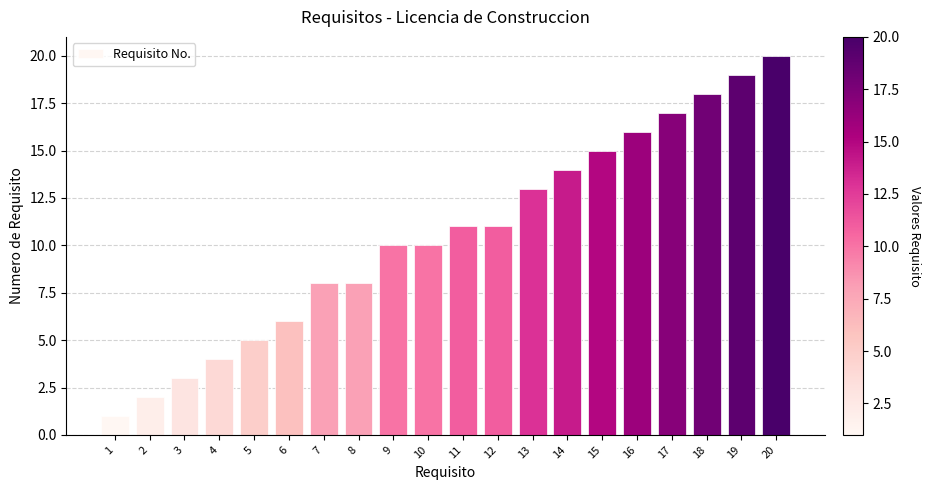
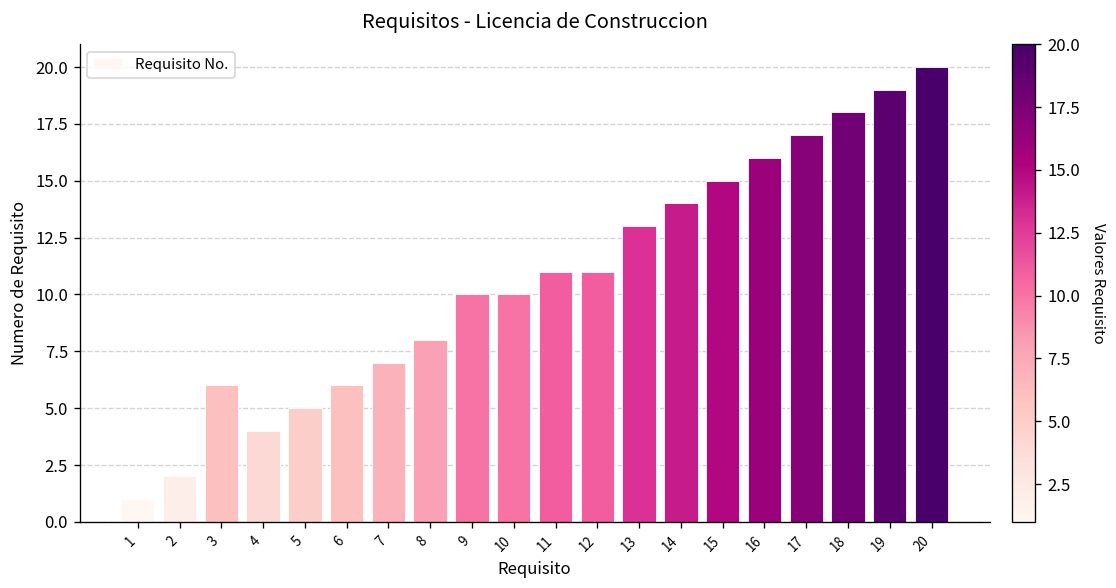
  {
    "1": 1,
    "2": 2,
-   "3": 3,
+   "3": 6,
    "4": 4,
    "5": 5,
    "6": 6,
-   "7": 8,
+   "7": 7,
    "8": 8,
    "9": 10,
    "10": 10,
    "11": 11,
    "12": 11,
    "13": 13,
    "14": 14,
    "15": 15,
    "16": 16,
    "17": 17,
    "18": 18,
    "19": 19,
    "20": 20
  }
